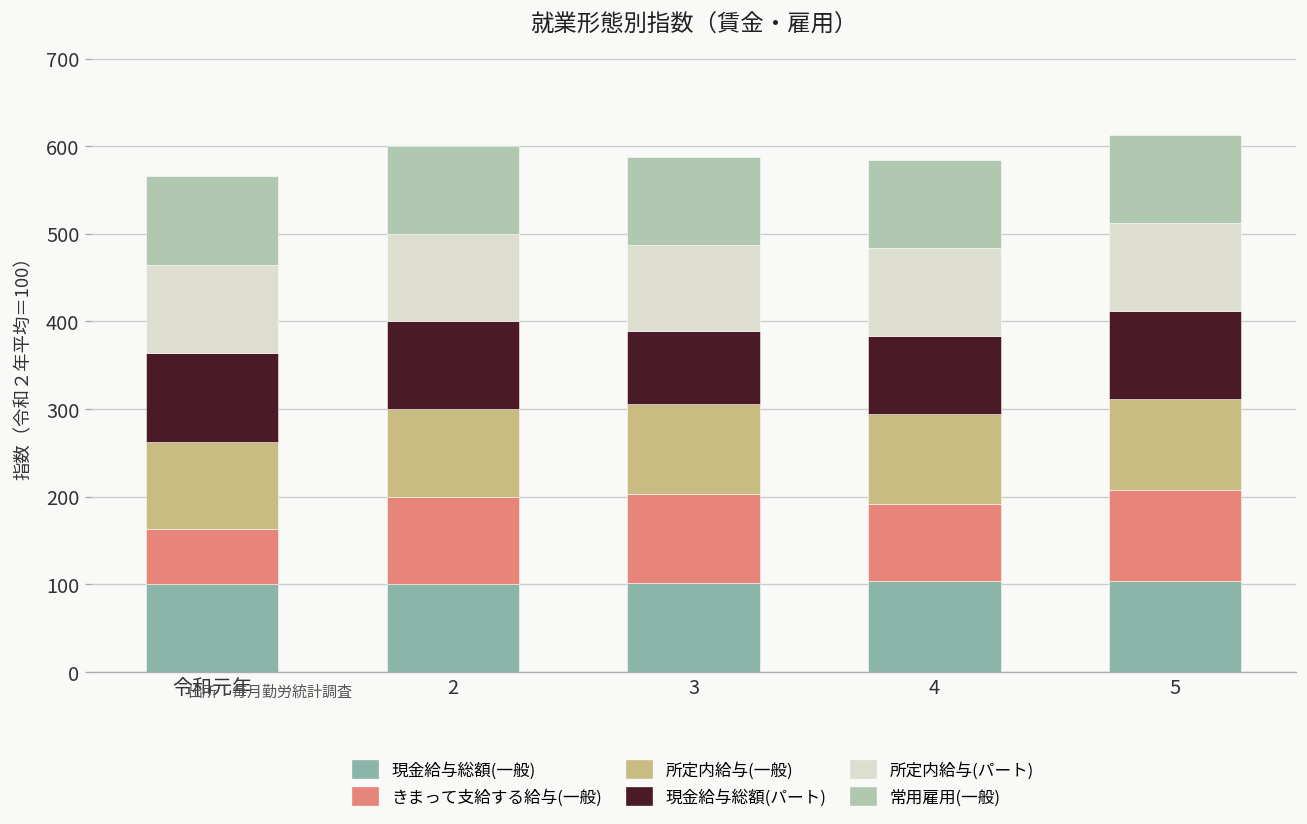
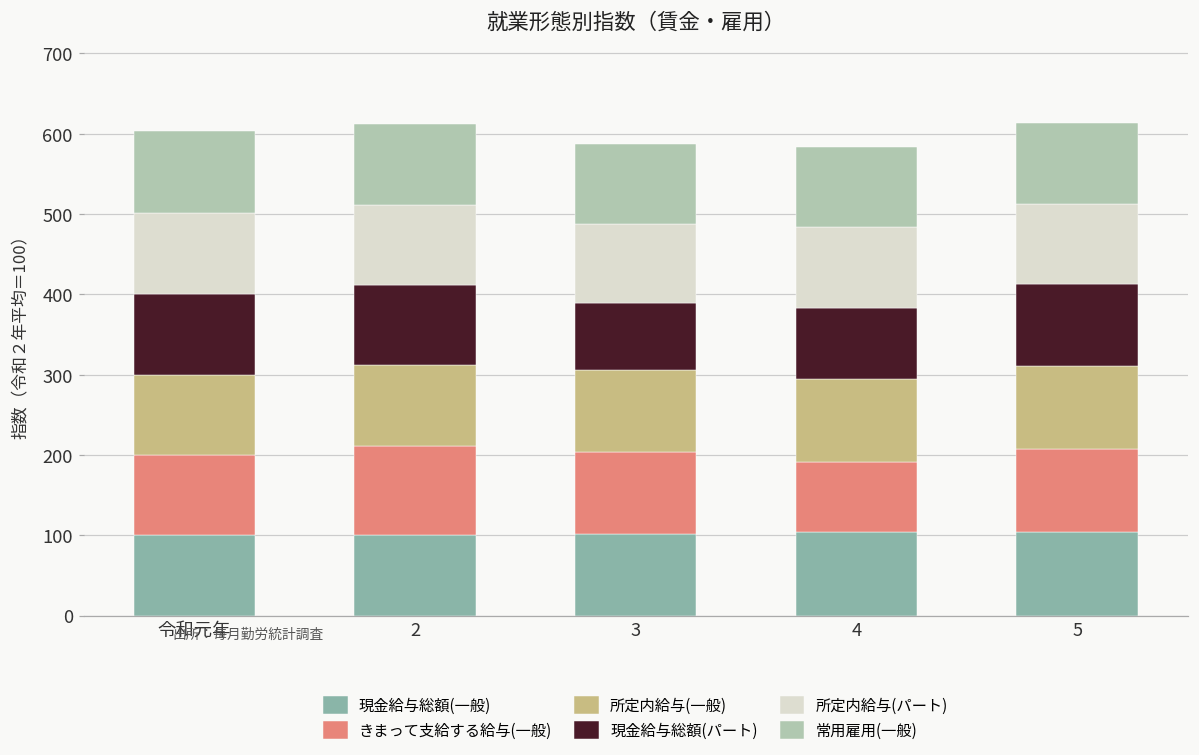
  {
    "きまって支給する給与(一般)": {
-     "令和元年": 60,
-     "2": 100,
+     "令和元年": 100,
+     "2": 110,
      "3": 100,
      "4": 90,
      "5": 100
    },
    "現金給与総額(パート)": {
      "令和元年": 100,
      "2": 100,
      "3": 80,
      "4": 90,
      "5": 100
    }
  }
